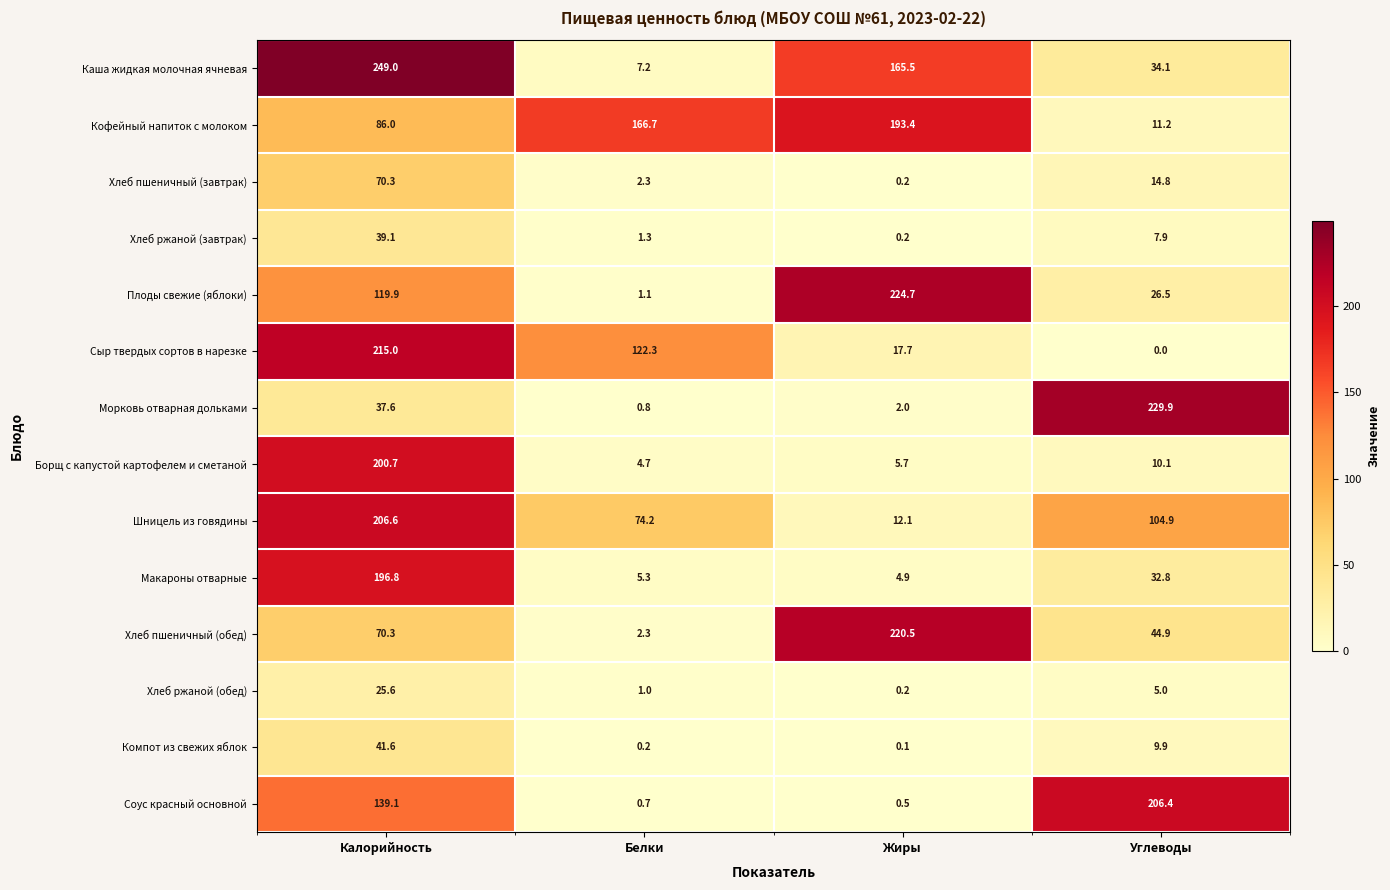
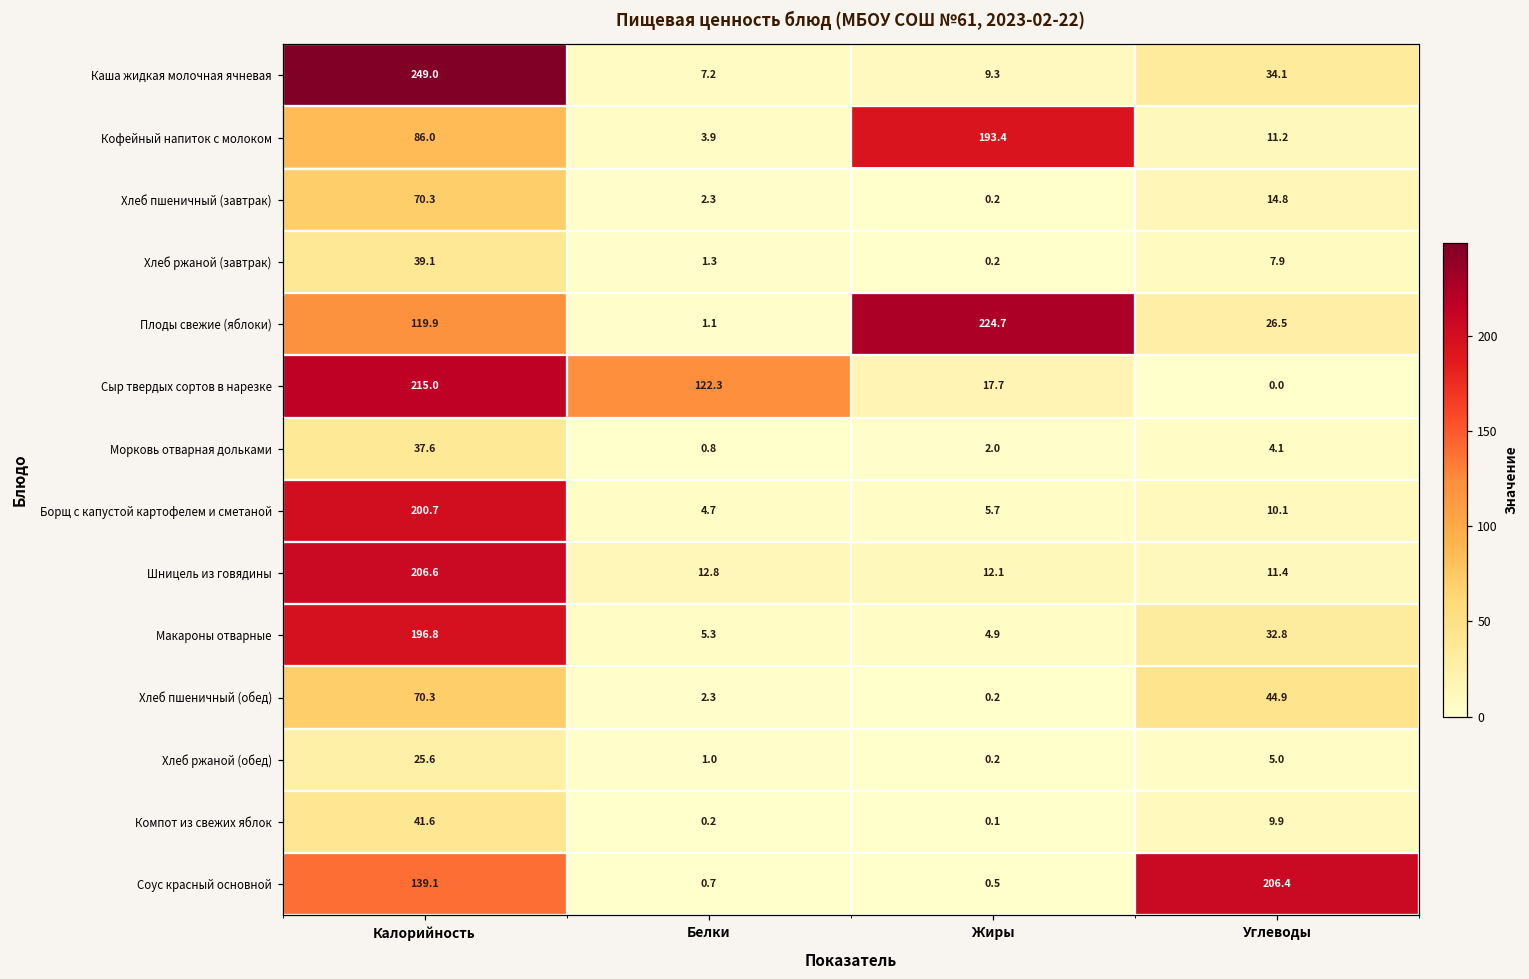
  {
    "Каша жидкая молочная ячневая": {
      "Калорийность": 249.0,
      "Белки": 7.2,
-     "Жиры": 165.5,
+     "Жиры": 9.3,
      "Углеводы": 34.1
    },
    "Кофейный напиток с молоком": {
      "Калорийность": 86.0,
-     "Белки": 166.7,
+     "Белки": 3.9,
      "Жиры": 193.4,
      "Углеводы": 11.2
    },
    "Хлеб пшеничный (завтрак)": {
      "Калорийность": 70.3,
      "Белки": 2.3,
      "Жиры": 0.2,
      "Углеводы": 14.8
    },
    "Хлеб ржаной (завтрак)": {
      "Калорийность": 39.1,
      "Белки": 1.3,
      "Жиры": 0.2,
      "Углеводы": 7.9
    },
    "Плоды свежие (яблоки)": {
      "Калорийность": 119.9,
      "Белки": 1.1,
      "Жиры": 224.7,
      "Углеводы": 26.5
    },
    "Сыр твердых сортов в нарезке": {
      "Калорийность": 215.0,
      "Белки": 122.3,
      "Жиры": 17.7,
      "Углеводы": 0.0
    },
    "Морковь отварная дольками": {
      "Калорийность": 37.6,
      "Белки": 0.8,
      "Жиры": 2.0,
-     "Углеводы": 229.9
+     "Углеводы": 4.1
    },
    "Борщ с капустой картофелем и сметаной": {
      "Калорийность": 200.7,
      "Белки": 4.7,
      "Жиры": 5.7,
      "Углеводы": 10.1
    },
    "Шницель из говядины": {
      "Калорийность": 206.6,
-     "Белки": 74.2,
+     "Белки": 12.8,
      "Жиры": 12.1,
-     "Углеводы": 104.9
+     "Углеводы": 11.4
    },
    "Макароны отварные": {
      "Калорийность": 196.8,
      "Белки": 5.3,
      "Жиры": 4.9,
      "Углеводы": 32.8
    },
    "Хлеб пшеничный (обед)": {
      "Калорийность": 70.3,
      "Белки": 2.3,
-     "Жиры": 220.5,
+     "Жиры": 0.2,
      "Углеводы": 44.9
    },
    "Хлеб ржаной (обед)": {
      "Калорийность": 25.6,
      "Белки": 1.0,
      "Жиры": 0.2,
      "Углеводы": 5.0
    },
    "Компот из свежих яблок": {
      "Калорийность": 41.6,
      "Белки": 0.2,
      "Жиры": 0.1,
      "Углеводы": 9.9
    },
    "Соус красный основной": {
      "Калорийность": 139.1,
      "Белки": 0.7,
      "Жиры": 0.5,
      "Углеводы": 206.4
    }
  }
